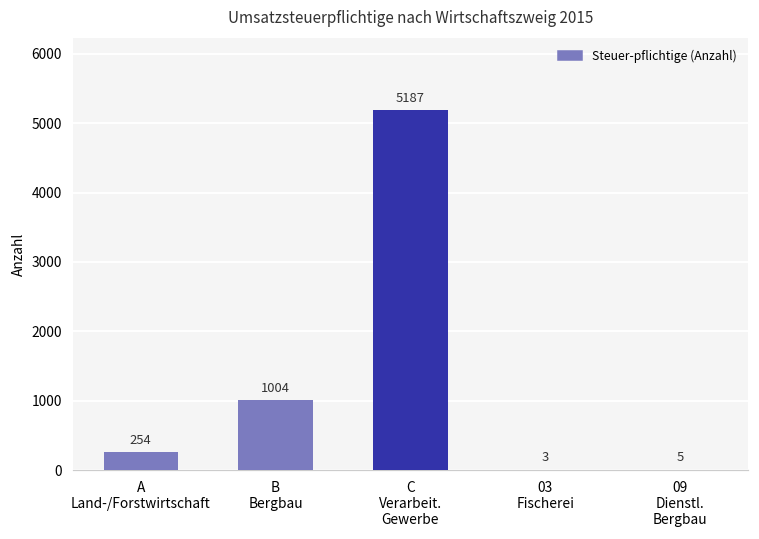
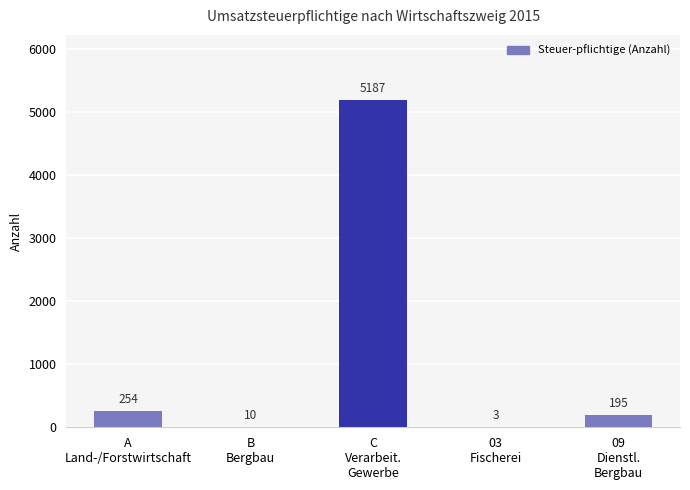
  {
    "A Land-/Forstwirtschaft": 254,
-   "B Bergbau": 1004,
+   "B Bergbau": 10,
    "C Verarbeit. Gewerbe": 5187,
    "03 Fischerei": 3,
-   "09 Dienstl. Bergbau": 5
+   "09 Dienstl. Bergbau": 195
  }
